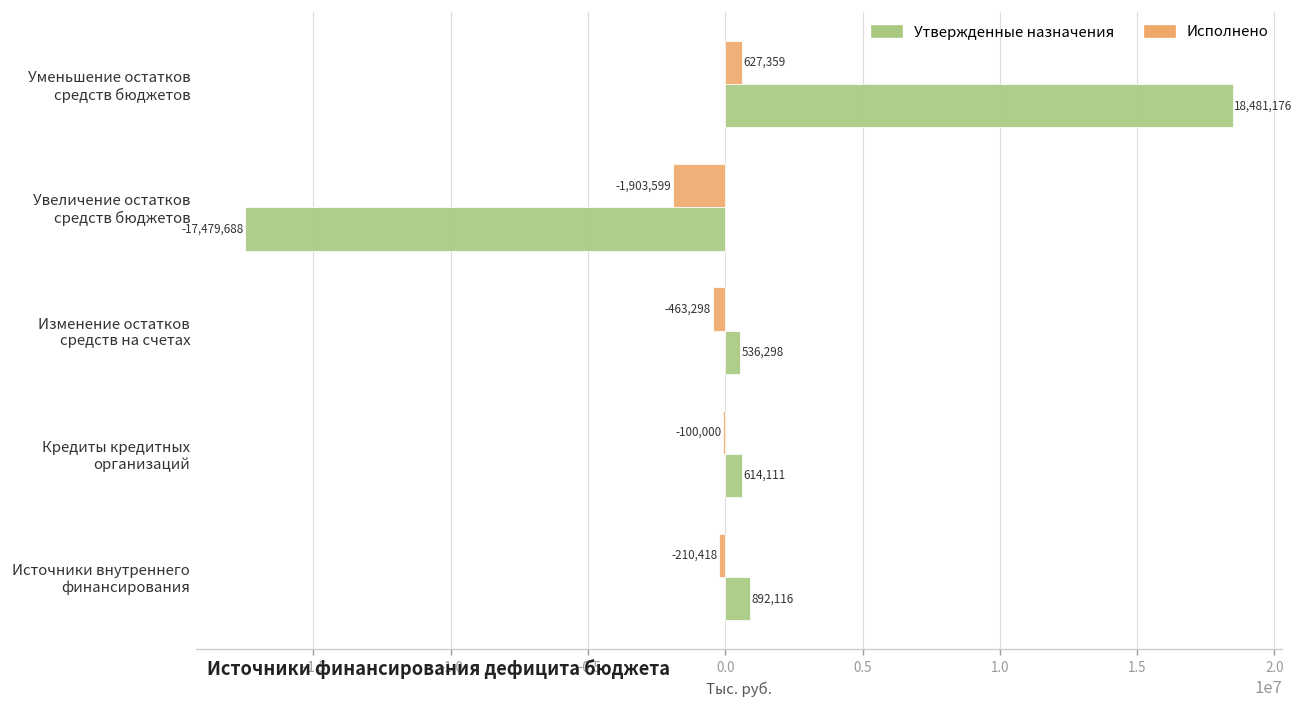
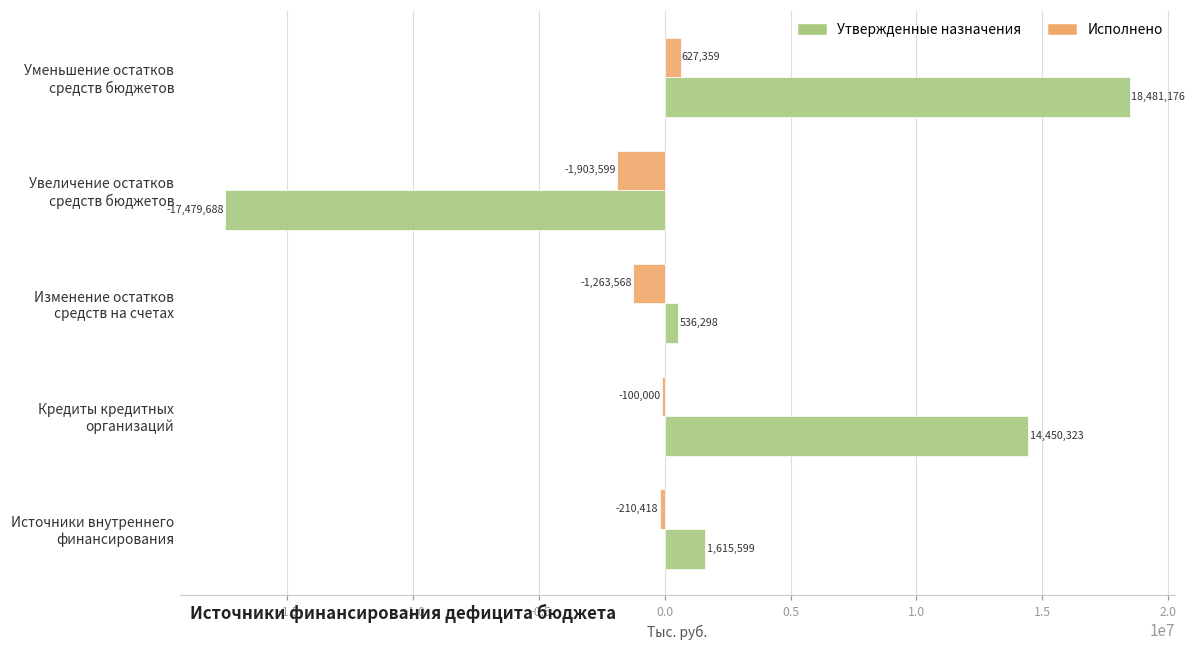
  {
    "Утвержденные назначения": {
      "Уменьшение остатков средств бюджетов": "18,481,176",
      "Увеличение остатков средств бюджетов": "-17,479,688",
      "Изменение остатков средств на счетах": "536,298",
-     "Кредиты кредитных организаций": "614,111",
-     "Источники внутреннего финансирования": "892,116"
+     "Кредиты кредитных организаций": "14,450,323",
+     "Источники внутреннего финансирования": "1,615,599"
    },
    "Исполнено": {
      "Уменьшение остатков средств бюджетов": "627,359",
      "Увеличение остатков средств бюджетов": "-1,903,599",
-     "Изменение остатков средств на счетах": "-463,298",
+     "Изменение остатков средств на счетах": "-1,263,568",
      "Кредиты кредитных организаций": "-100,000",
      "Источники внутреннего финансирования": "-210,418"
    }
  }
